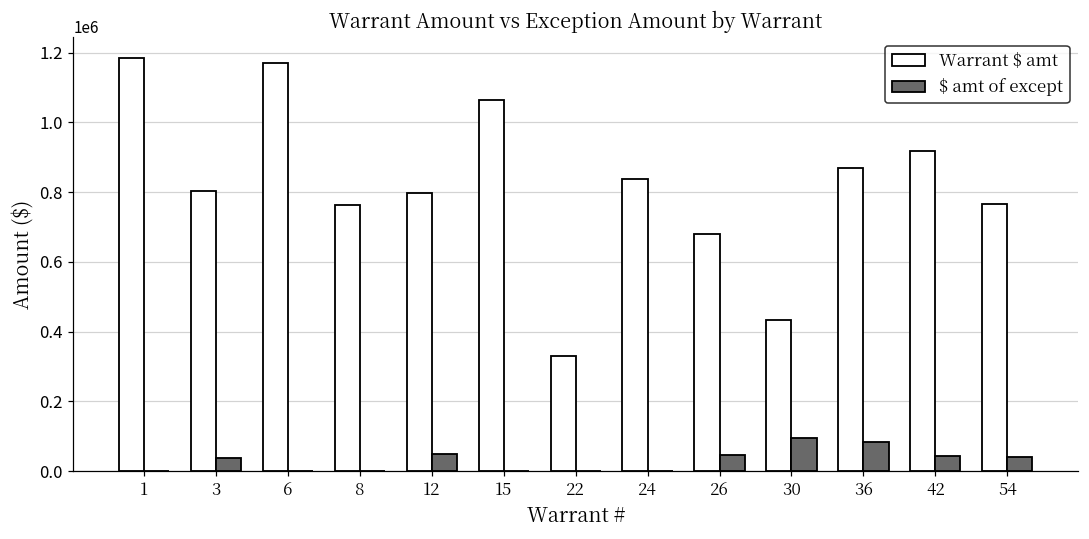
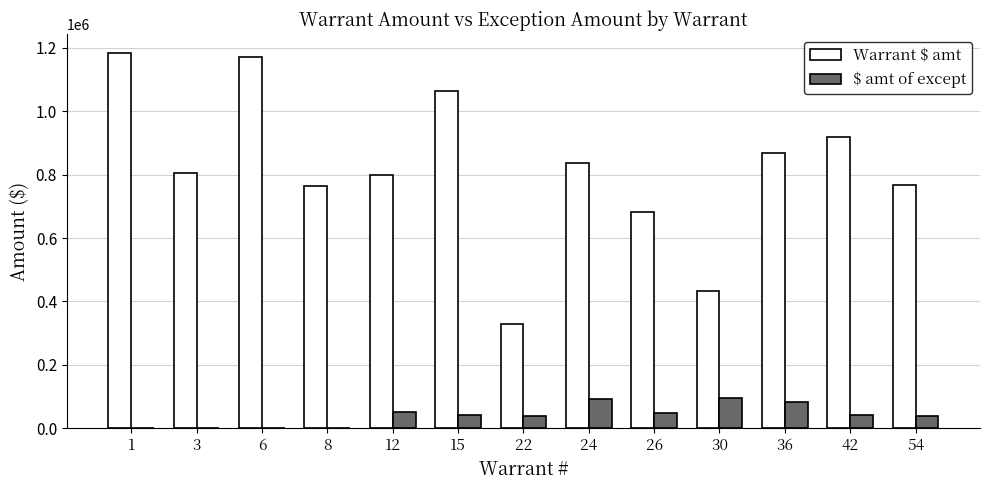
  {
    "Warrant $ amt": {
      "1": 1180000,
      "3": 800000,
      "6": 1170000,
      "8": 760000,
      "12": 800000,
      "15": 1060000,
      "22": 330000,
      "24": 840000,
      "26": 680000,
      "30": 430000,
      "36": 870000,
      "42": 920000,
      "54": 770000
    },
    "$ amt of except": {
      "1": 0,
-     "3": 40000,
+     "3": 0,
      "6": 0,
      "8": 0,
      "12": 50000,
-     "15": 0,
-     "22": 0,
-     "24": 0,
+     "15": 40000,
+     "22": 40000,
+     "24": 90000,
      "26": 50000,
      "30": 100000,
      "36": 80000,
      "42": 40000,
      "54": 40000
    }
  }
